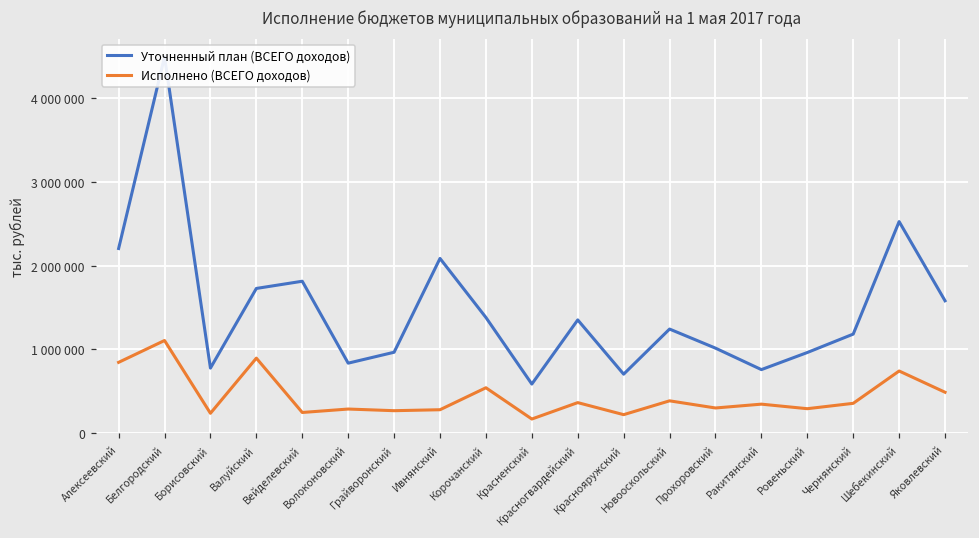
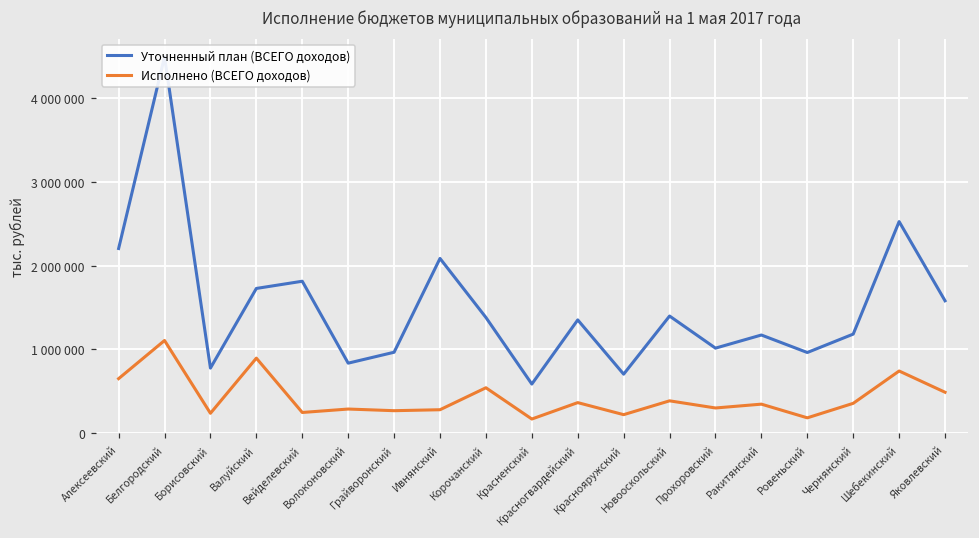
  {
    "Уточненный план (ВСЕГО доходов)": {
      "Алексеевский": 2200000,
      "Борисовский": 800000,
      "Валуйский": 1700000,
      "Вейделевский": 1800000,
      "Волоконовский": 800000,
      "Грайворонский": 1000000,
      "Ивнянский": 2100000,
      "Корочанский": 1400000,
      "Красненский": 600000,
      "Красногвардейский": 1400000,
      "Краснояружский": 700000,
-     "Новооскольский": 1200000,
+     "Новооскольский": 1400000,
      "Прохоровский": 1000000,
-     "Ракитянский": 800000,
+     "Ракитянский": 1200000,
      "Ровеньский": 1000000,
      "Чернянский": 1200000,
      "Шебекинский": 2500000,
      "Яковлевский": 1600000
    },
    "Исполнено (ВСЕГО доходов)": {
-     "Алексеевский": 800000,
+     "Алексеевский": 600000,
      "Белгородский": 1100000,
      "Борисовский": 200000,
      "Валуйский": 900000,
      "Вейделевский": 200000,
      "Волоконовский": 300000,
      "Грайворонский": 300000,
      "Ивнянский": 300000,
      "Корочанский": 500000,
      "Красненский": 200000,
      "Красногвардейский": 400000,
      "Краснояружский": 200000,
      "Новооскольский": 400000,
      "Прохоровский": 300000,
      "Ракитянский": 300000,
-     "Ровеньский": 300000,
+     "Ровеньский": 200000,
      "Чернянский": 400000,
      "Шебекинский": 700000,
      "Яковлевский": 500000
    }
  }
